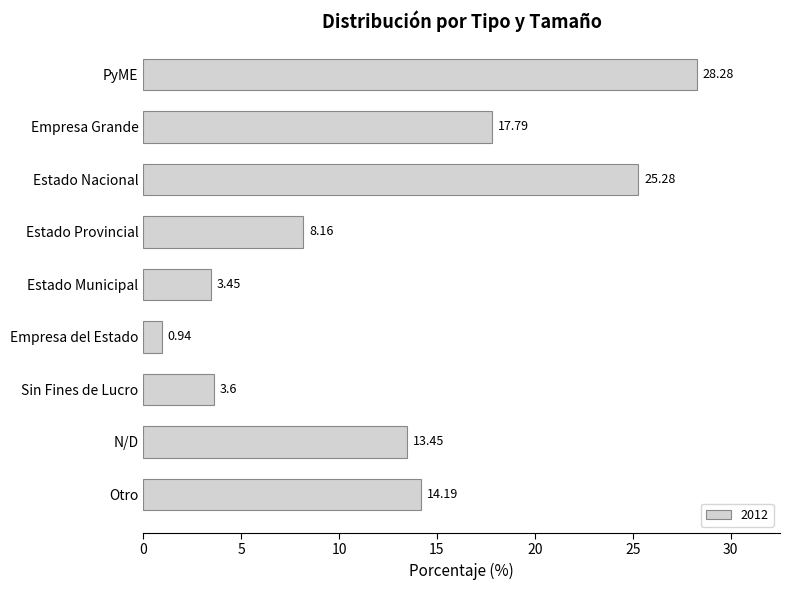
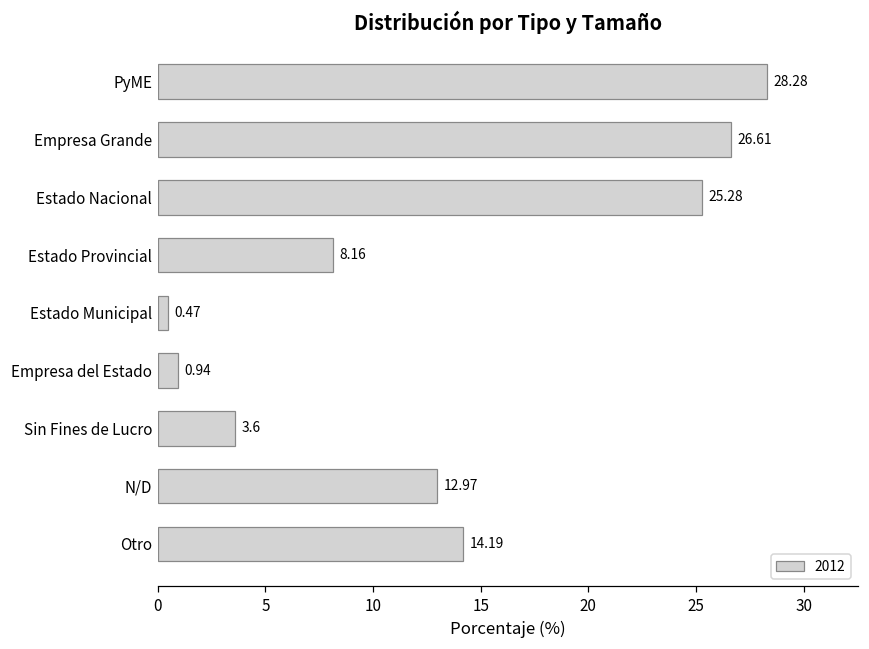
  {
    "PyME": 28.28,
-   "Empresa Grande": 17.79,
+   "Empresa Grande": 26.61,
    "Estado Nacional": 25.28,
    "Estado Provincial": 8.16,
-   "Estado Municipal": 3.45,
+   "Estado Municipal": 0.47,
    "Empresa del Estado": 0.94,
    "Sin Fines de Lucro": 3.6,
-   "N/D": 13.45,
+   "N/D": 12.97,
    "Otro": 14.19
  }
